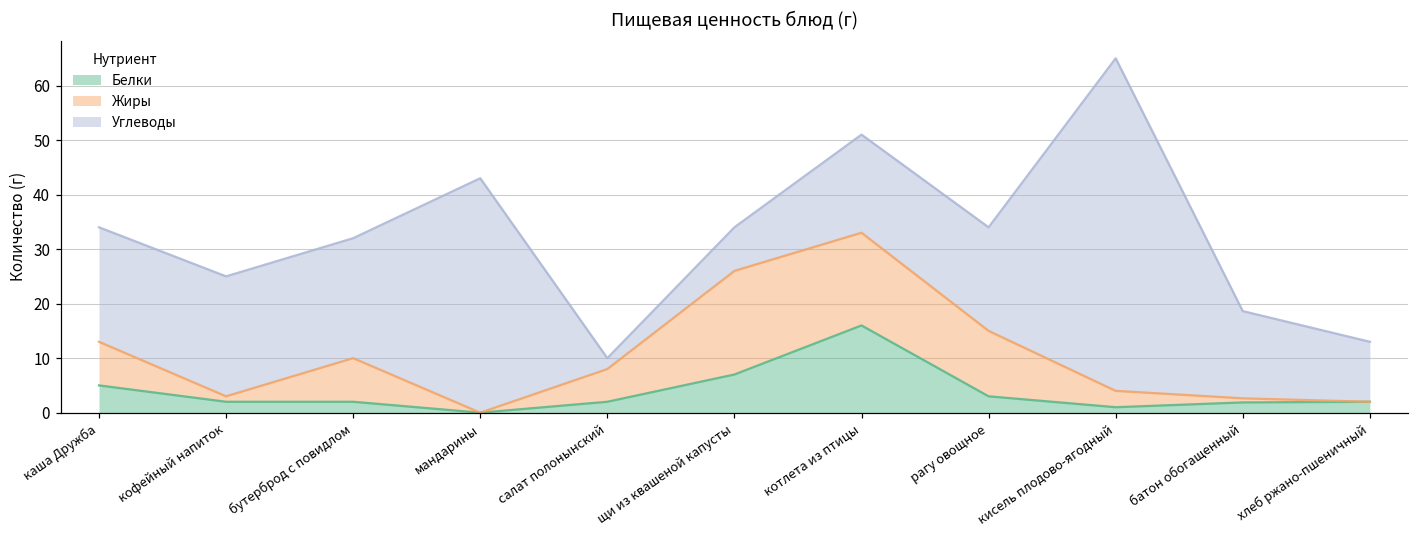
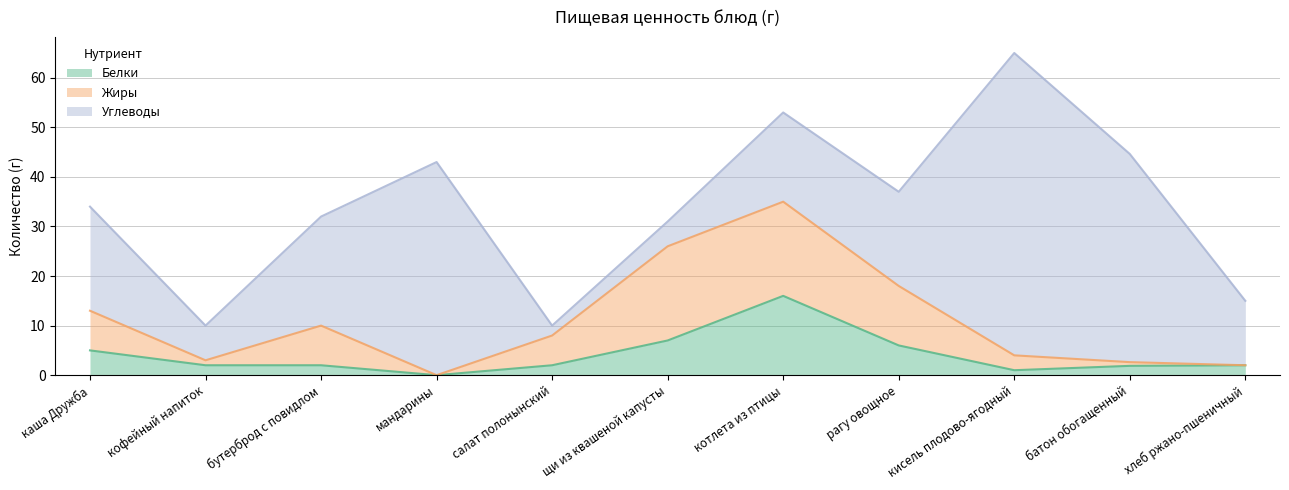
  {
    "Белки": {
      "каша Дружба": 5,
      "кофейный напиток": 2,
      "бутерброд с повидлом": 2,
      "салат полонынский": 2,
      "щи из квашеной капусты": 7,
      "котлета из птицы": 16,
-     "рагу овощное": 3,
+     "рагу овощное": 6,
      "кисель плодово-ягодный": 1,
      "батон обогащенный": 2
    },
    "Жиры": {
      "каша Дружба": 8,
      "кофейный напиток": 1,
      "бутерброд с повидлом": 8,
      "салат полонынский": 6,
      "щи из квашеной капусты": 19,
-     "котлета из птицы": 17,
+     "котлета из птицы": 19,
      "рагу овощное": 12,
      "кисель плодово-ягодный": 3,
      "батон обогащенный": 1
    },
    "Углеводы": {
      "каша Дружба": 21,
-     "кофейный напиток": 22,
+     "кофейный напиток": 7,
      "бутерброд с повидлом": 22,
      "мандарины": 43,
      "салат полонынский": 2,
-     "щи из квашеной капусты": 8,
+     "щи из квашеной капусты": 5,
      "котлета из птицы": 18,
      "рагу овощное": 19,
      "кисель плодово-ягодный": 61,
-     "батон обогащенный": 16,
-     "хлеб ржано-пшеничный": 11
+     "батон обогащенный": 42,
+     "хлеб ржано-пшеничный": 13
    }
  }
